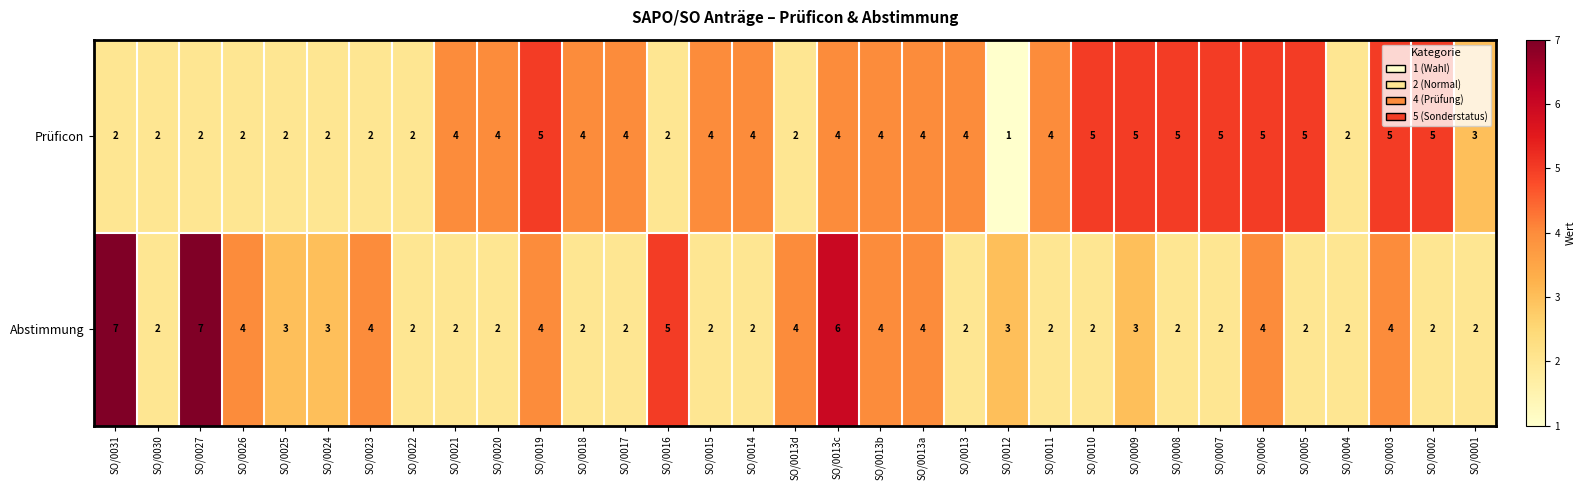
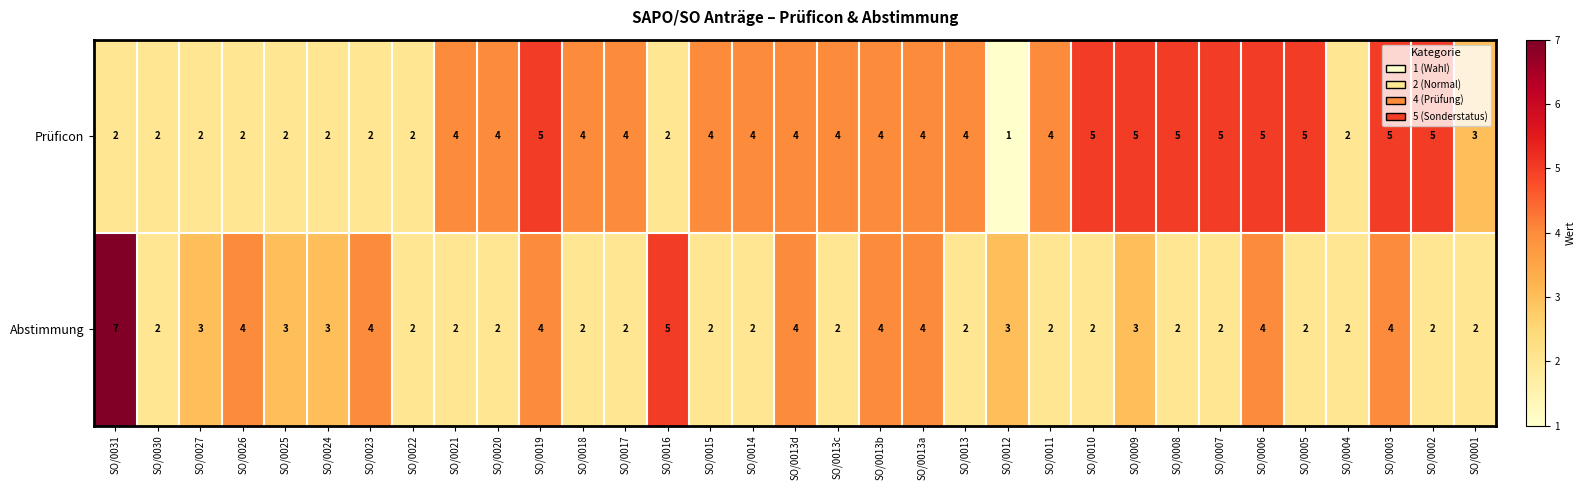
  {
    "Prüficon": {
      "SO/0031": 2,
      "SO/0030": 2,
      "SO/0027": 2,
      "SO/0026": 2,
      "SO/0025": 2,
      "SO/0024": 2,
      "SO/0023": 2,
      "SO/0022": 2,
      "SO/0021": 4,
      "SO/0020": 4,
      "SO/0019": 5,
      "SO/0018": 4,
      "SO/0017": 4,
      "SO/0016": 2,
      "SO/0015": 4,
      "SO/0014": 4,
-     "SO/0013d": 2,
+     "SO/0013d": 4,
      "SO/0013c": 4,
      "SO/0013b": 4,
      "SO/0013a": 4,
      "SO/0013": 4,
      "SO/0012": 1,
      "SO/0011": 4,
      "SO/0010": 5,
      "SO/0009": 5,
      "SO/0008": 5,
      "SO/0007": 5,
      "SO/0006": 5,
      "SO/0005": 5,
      "SO/0004": 2,
      "SO/0003": 5,
      "SO/0002": 5,
      "SO/0001": 3
    },
    "Abstimmung": {
      "SO/0031": 7,
      "SO/0030": 2,
-     "SO/0027": 7,
+     "SO/0027": 3,
      "SO/0026": 4,
      "SO/0025": 3,
      "SO/0024": 3,
      "SO/0023": 4,
      "SO/0022": 2,
      "SO/0021": 2,
      "SO/0020": 2,
      "SO/0019": 4,
      "SO/0018": 2,
      "SO/0017": 2,
      "SO/0016": 5,
      "SO/0015": 2,
      "SO/0014": 2,
      "SO/0013d": 4,
-     "SO/0013c": 6,
+     "SO/0013c": 2,
      "SO/0013b": 4,
      "SO/0013a": 4,
      "SO/0013": 2,
      "SO/0012": 3,
      "SO/0011": 2,
      "SO/0010": 2,
      "SO/0009": 3,
      "SO/0008": 2,
      "SO/0007": 2,
      "SO/0006": 4,
      "SO/0005": 2,
      "SO/0004": 2,
      "SO/0003": 4,
      "SO/0002": 2,
      "SO/0001": 2
    }
  }
